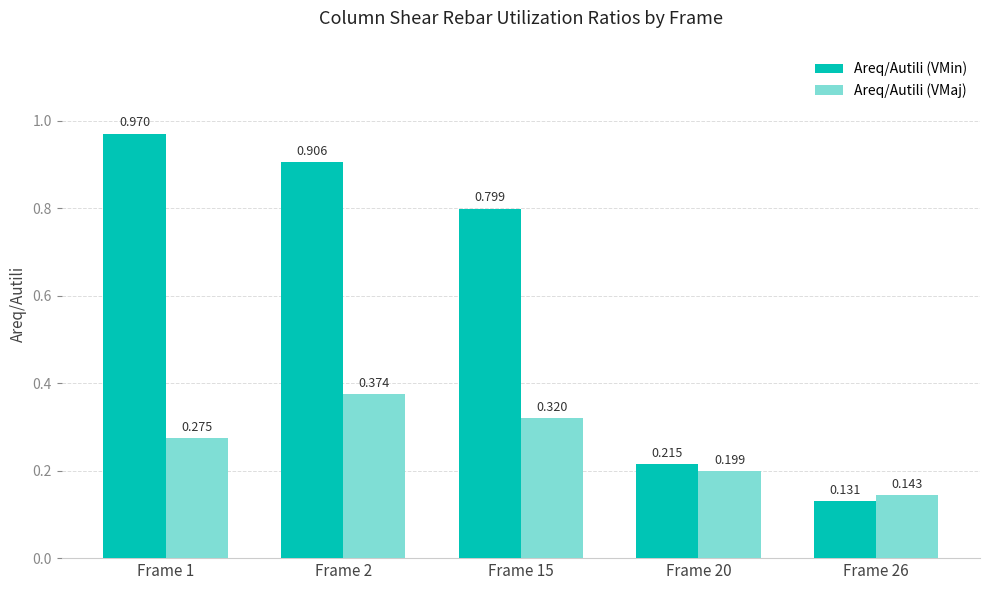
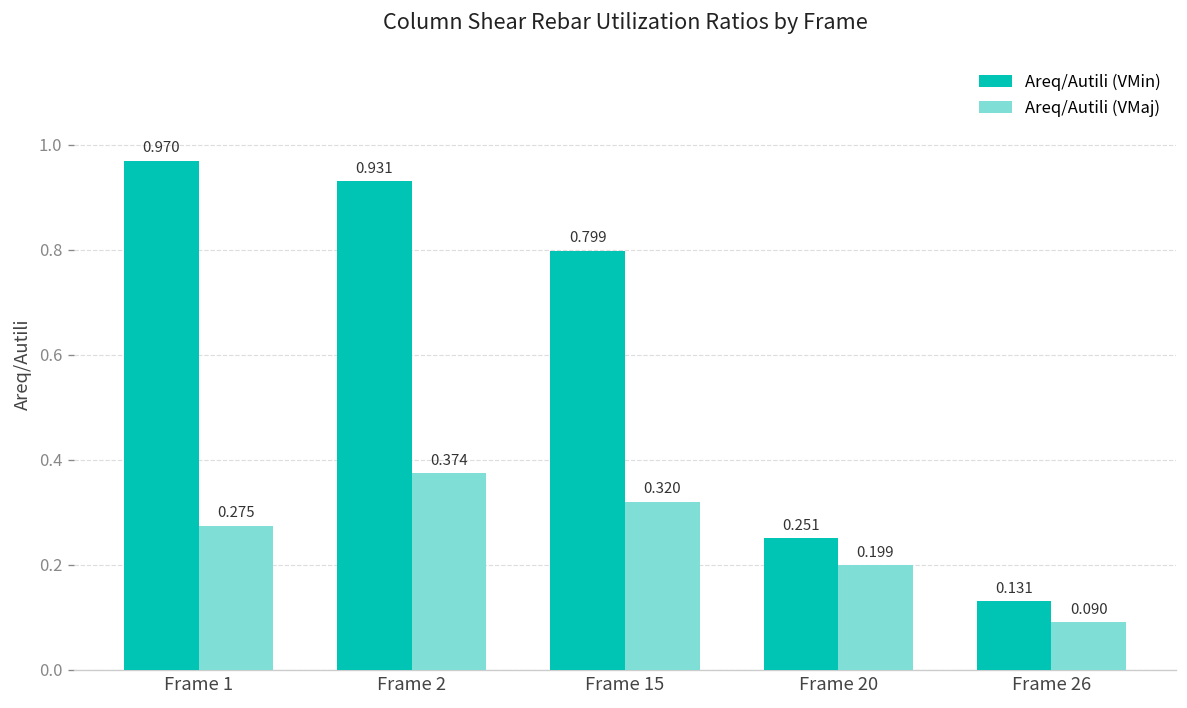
  {
    "Areq/Autili (VMin)": {
      "Frame 1": 0.970,
-     "Frame 2": 0.906,
+     "Frame 2": 0.931,
      "Frame 15": 0.799,
-     "Frame 20": 0.215,
+     "Frame 20": 0.251,
      "Frame 26": 0.131
    },
    "Areq/Autili (VMaj)": {
      "Frame 1": 0.275,
      "Frame 2": 0.374,
      "Frame 15": 0.320,
      "Frame 20": 0.199,
-     "Frame 26": 0.143
+     "Frame 26": 0.090
    }
  }
